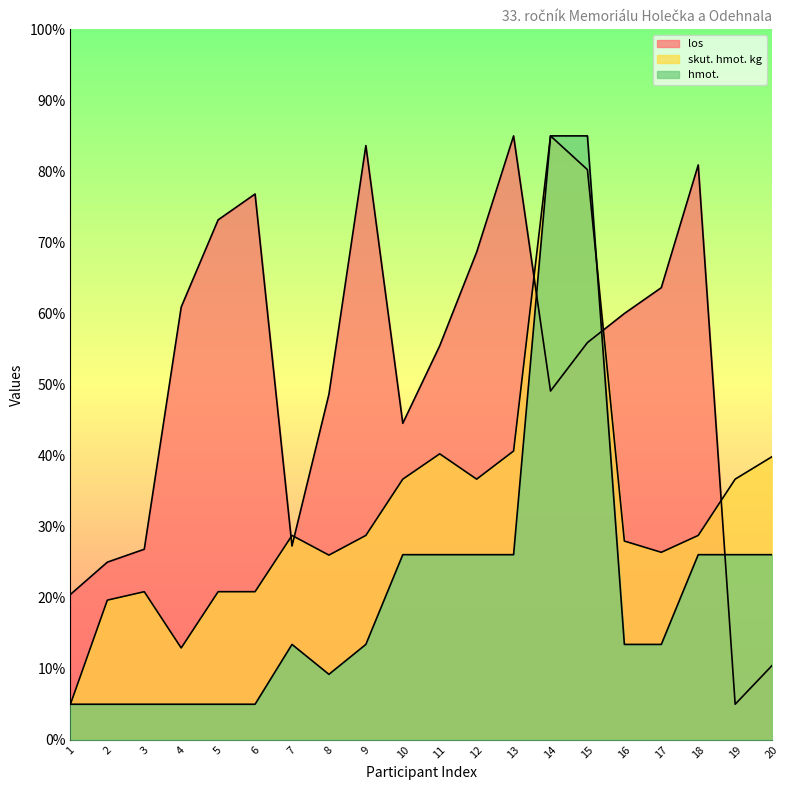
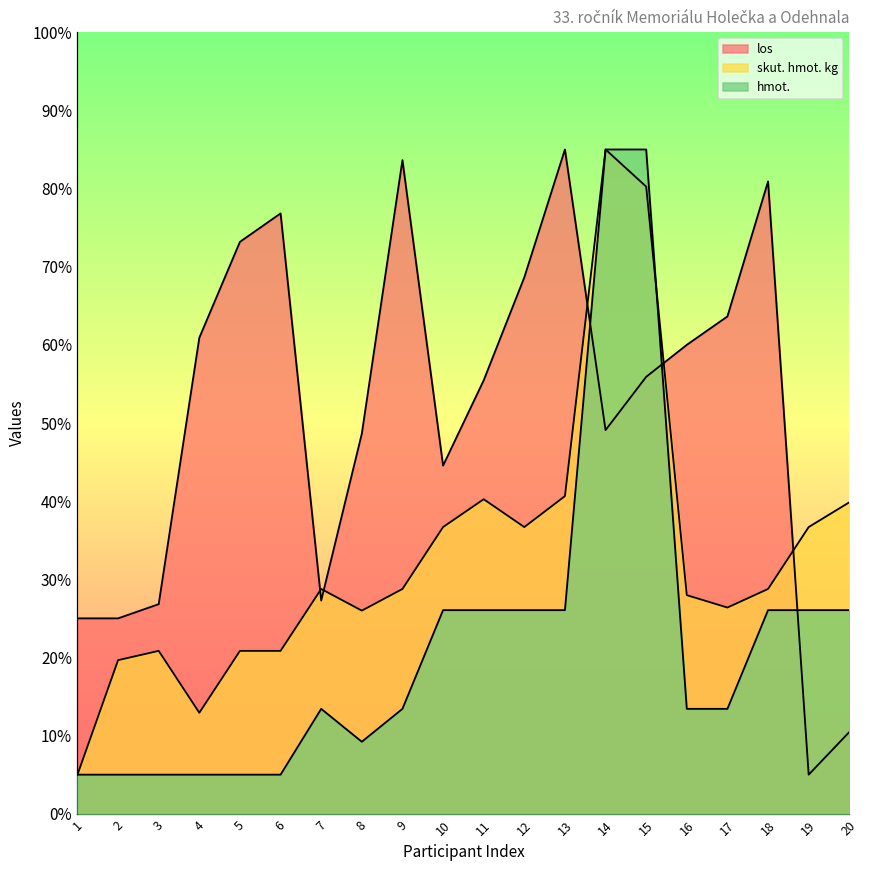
  {
    "los": {
-     "1": "20%",
+     "1": "25%",
      "2": "25%",
      "3": "27%",
      "4": "61%",
      "5": "73%",
      "6": "77%",
      "7": "27%",
      "8": "49%",
      "9": "84%",
      "10": "45%",
      "11": "55%",
      "12": "69%",
      "13": "85%",
      "14": "49%",
      "15": "56%",
      "16": "60%",
      "17": "64%",
      "18": "81%",
      "19": "5%",
      "20": "10%"
    },
    "skut. hmot. kg": {
      "2": "20%",
      "3": "21%",
      "4": "13%",
      "5": "21%",
      "6": "21%",
      "7": "29%",
      "8": "26%",
      "9": "29%",
      "10": "37%",
      "11": "40%",
      "12": "37%",
      "13": "41%",
      "15": "80%",
      "16": "28%",
      "17": "26%",
      "18": "29%",
      "19": "37%",
      "20": "40%"
    },
    "hmot.": {
      "2": "5%",
      "3": "5%",
      "4": "5%",
      "5": "5%",
      "6": "5%",
      "7": "13%",
      "8": "9%",
      "9": "13%",
      "10": "26%",
      "11": "26%",
      "12": "26%",
      "13": "26%",
      "15": "85%",
      "16": "13%",
      "17": "13%",
      "18": "26%",
      "19": "26%",
      "20": "26%"
    }
  }
